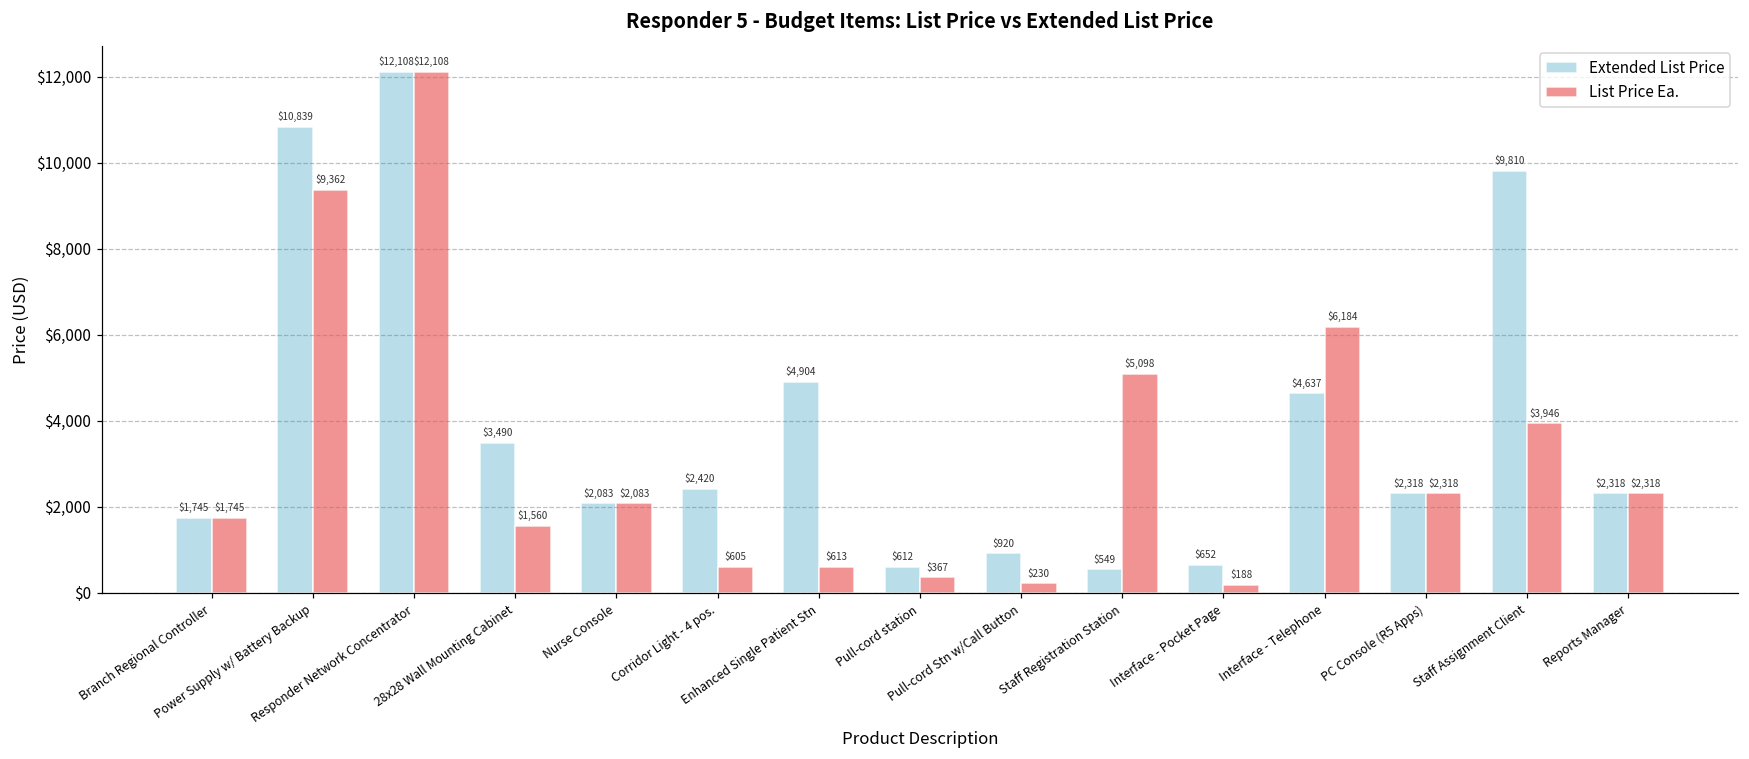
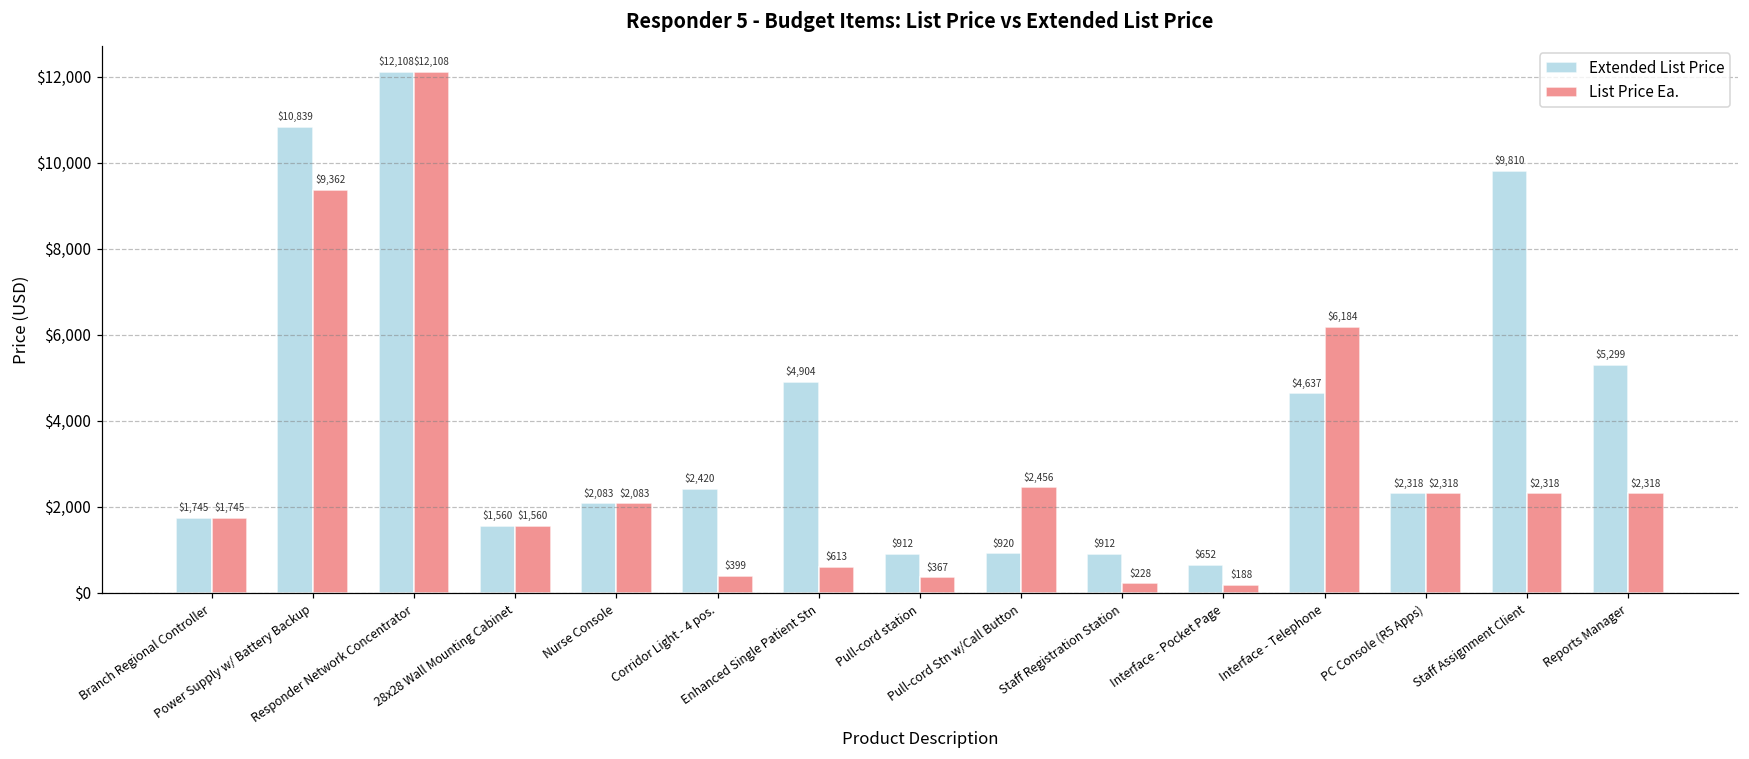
  {
    "Extended List Price": {
      "Branch Regional Controller": "$1,745",
      "Power Supply w/ Battery Backup": "$10,839",
      "Responder Network Concentrator": "$12,108",
-     "28x28 Wall Mounting Cabinet": "$3,490",
+     "28x28 Wall Mounting Cabinet": "$1,560",
      "Nurse Console": "$2,083",
      "Corridor Light - 4 pos.": "$2,420",
      "Enhanced Single Patient Stn": "$4,904",
-     "Pull-cord station": "$612",
+     "Pull-cord station": "$912",
      "Pull-cord Stn w/Call Button": "$920",
-     "Staff Registration Station": "$549",
+     "Staff Registration Station": "$912",
      "Interface - Pocket Page": "$652",
      "Interface - Telephone": "$4,637",
      "PC Console (R5 Apps)": "$2,318",
      "Staff Assignment Client": "$9,810",
-     "Reports Manager": "$2,318"
+     "Reports Manager": "$5,299"
    },
    "List Price Ea.": {
      "Branch Regional Controller": "$1,745",
      "Power Supply w/ Battery Backup": "$9,362",
      "Responder Network Concentrator": "$12,108",
      "28x28 Wall Mounting Cabinet": "$1,560",
      "Nurse Console": "$2,083",
-     "Corridor Light - 4 pos.": "$605",
+     "Corridor Light - 4 pos.": "$399",
      "Enhanced Single Patient Stn": "$613",
      "Pull-cord station": "$367",
-     "Pull-cord Stn w/Call Button": "$230",
-     "Staff Registration Station": "$5,098",
+     "Pull-cord Stn w/Call Button": "$2,456",
+     "Staff Registration Station": "$228",
      "Interface - Pocket Page": "$188",
      "Interface - Telephone": "$6,184",
      "PC Console (R5 Apps)": "$2,318",
-     "Staff Assignment Client": "$3,946",
+     "Staff Assignment Client": "$2,318",
      "Reports Manager": "$2,318"
    }
  }
